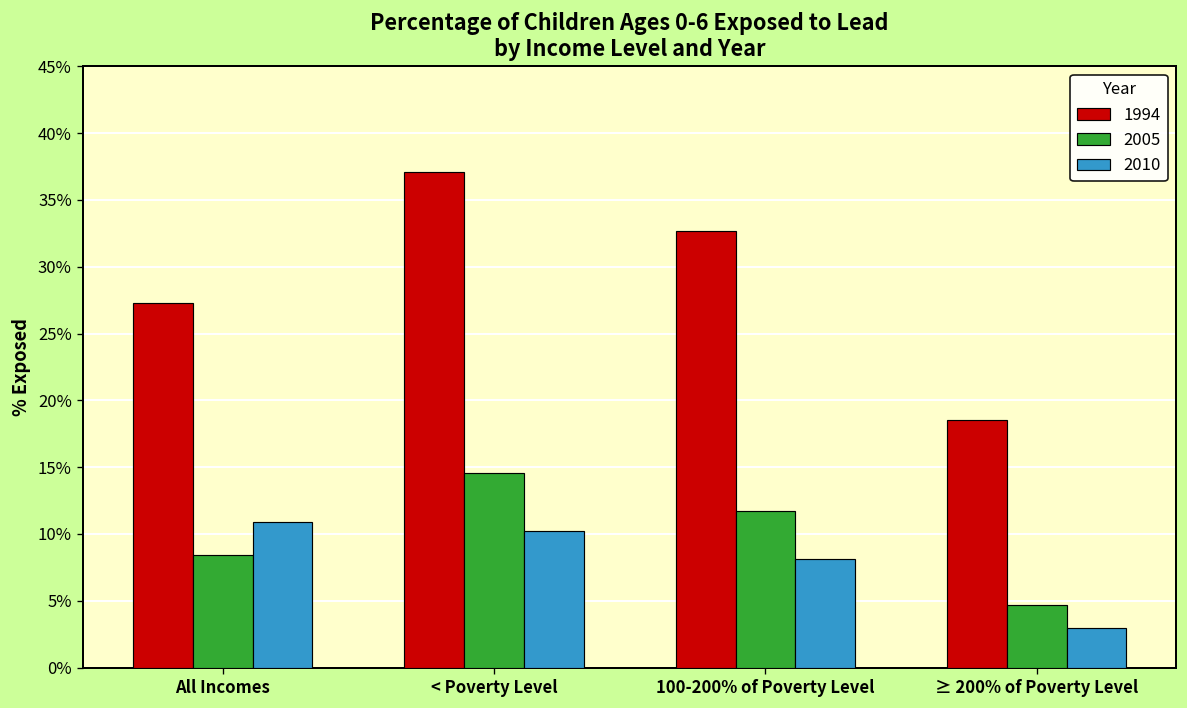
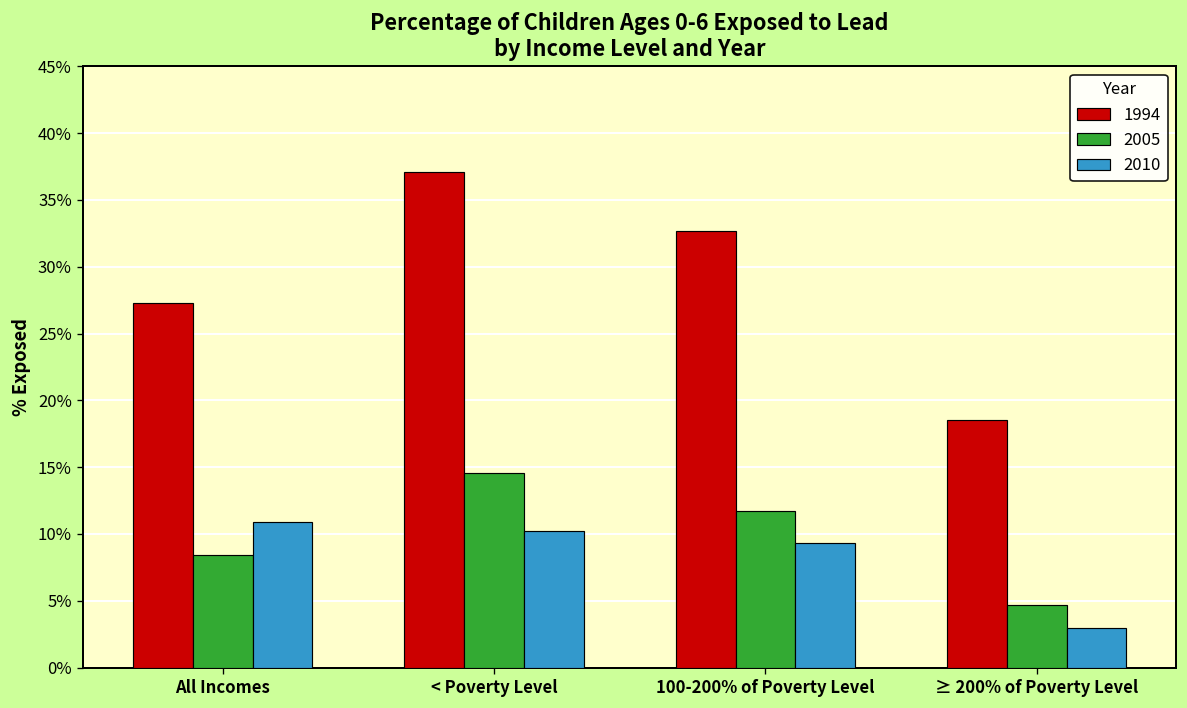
  {
    "1994": {
      "All Incomes": "27.3%",
      "< Poverty Level": "37.1%",
      "100-200% of Poverty Level": "32.7%",
      "≥ 200% of Poverty Level": "18.5%"
    },
    "2005": {
      "All Incomes": "8.4%",
      "< Poverty Level": "14.6%",
      "100-200% of Poverty Level": "11.7%",
      "≥ 200% of Poverty Level": "4.7%"
    },
    "2010": {
      "All Incomes": "10.9%",
      "< Poverty Level": "10.2%",
-     "100-200% of Poverty Level": "8.1%",
+     "100-200% of Poverty Level": "9.3%",
      "≥ 200% of Poverty Level": "3.0%"
    }
  }
